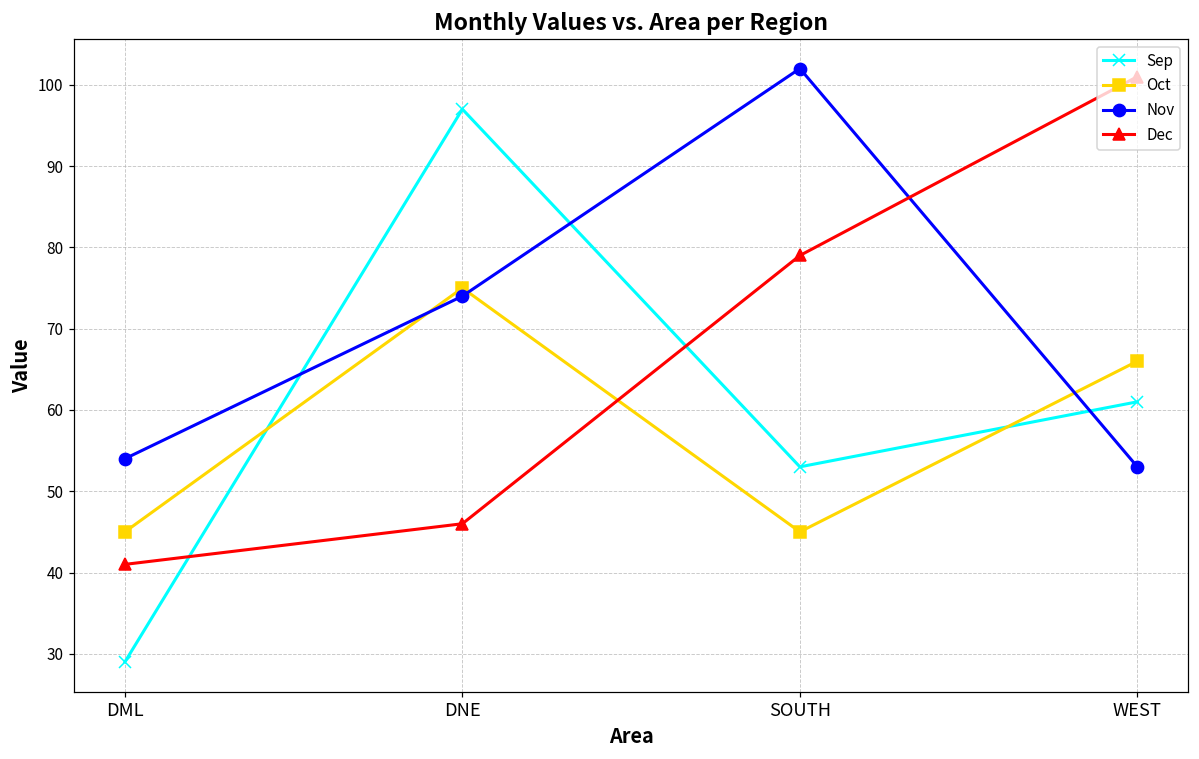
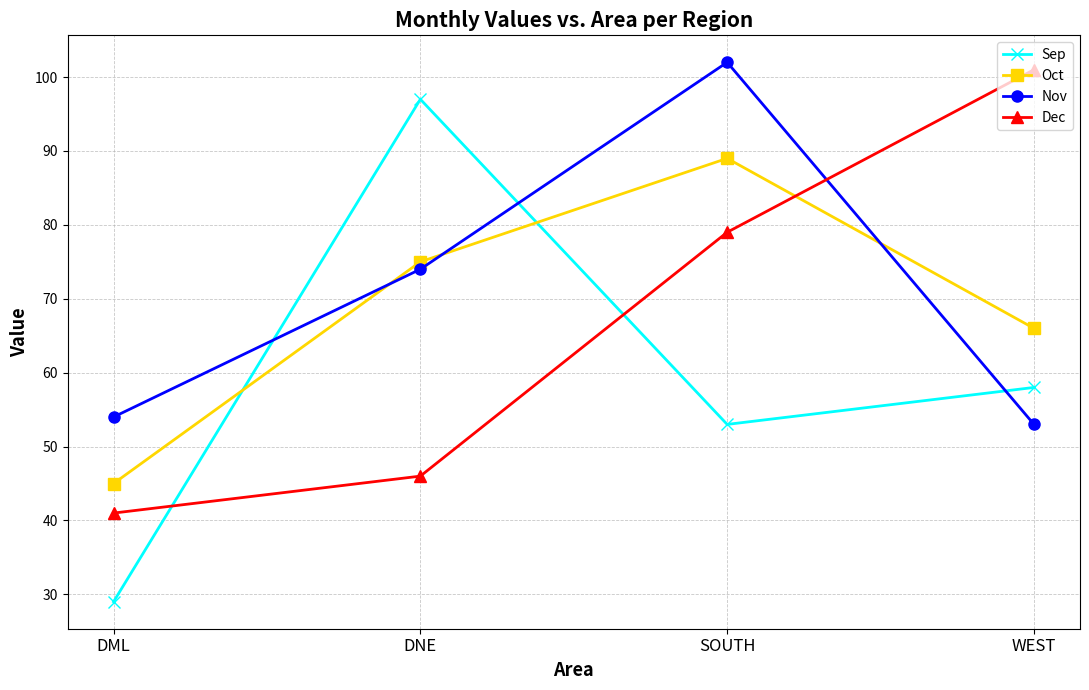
  {
    "Sep": {
      "DML": 29,
      "DNE": 97,
      "SOUTH": 53,
-     "WEST": 61
+     "WEST": 58
    },
    "Oct": {
      "DML": 45,
      "DNE": 75,
-     "SOUTH": 45,
+     "SOUTH": 89,
      "WEST": 66
    },
    "Nov": {
      "DML": 54,
      "DNE": 74,
      "SOUTH": 102,
      "WEST": 53
    },
    "Dec": {
      "DML": 41,
      "DNE": 46,
      "SOUTH": 79
    }
  }
